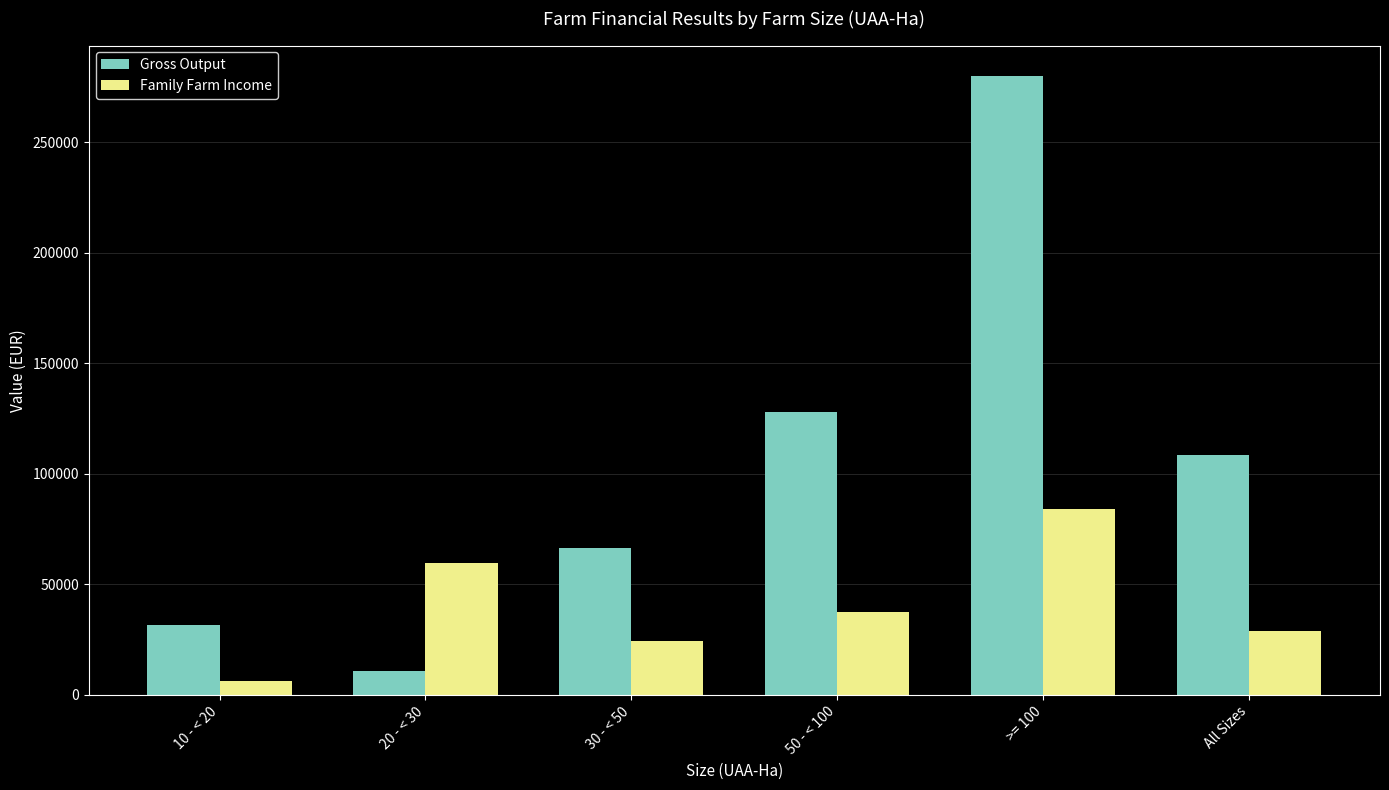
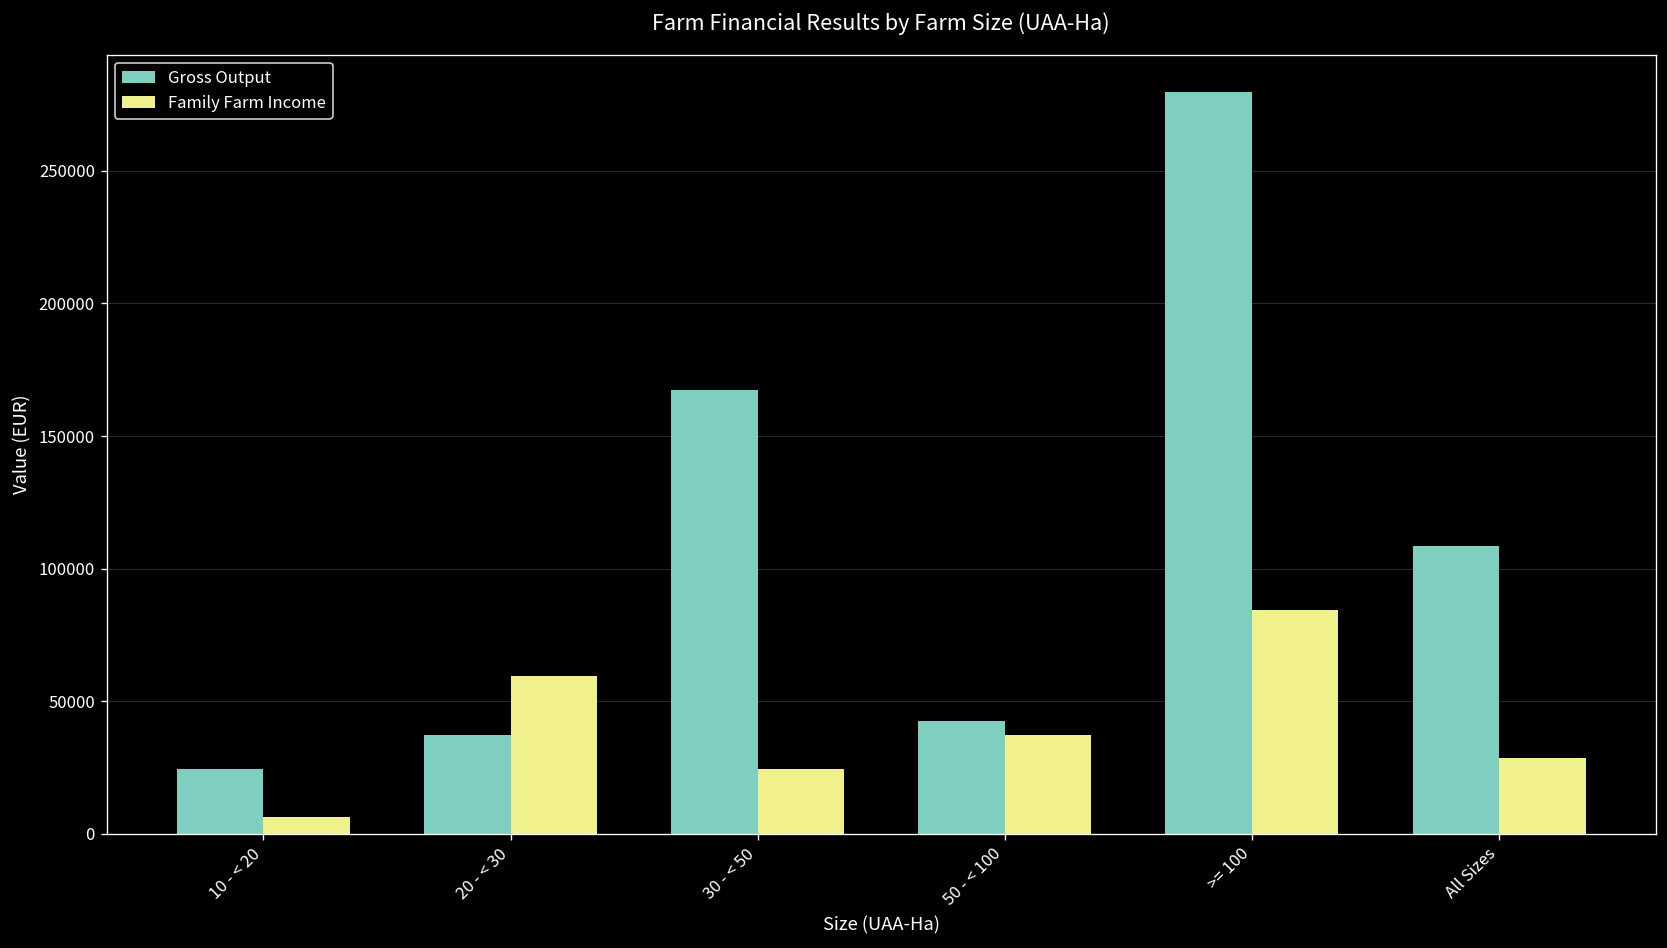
  {
    "Gross Output": {
-     "10 - < 20": 32000,
-     "20 - < 30": 11000,
-     "30 - < 50": 67000,
-     "50 - < 100": 128000,
+     "10 - < 20": 24000,
+     "20 - < 30": 37000,
+     "30 - < 50": 167000,
+     "50 - < 100": 43000,
      ">= 100": 280000,
      "All Sizes": 108000
    },
    "Family Farm Income": {
      "10 - < 20": 7000,
      "20 - < 30": 59000,
      "30 - < 50": 24000,
      "50 - < 100": 37000,
      ">= 100": 84000,
      "All Sizes": 29000
    }
  }
